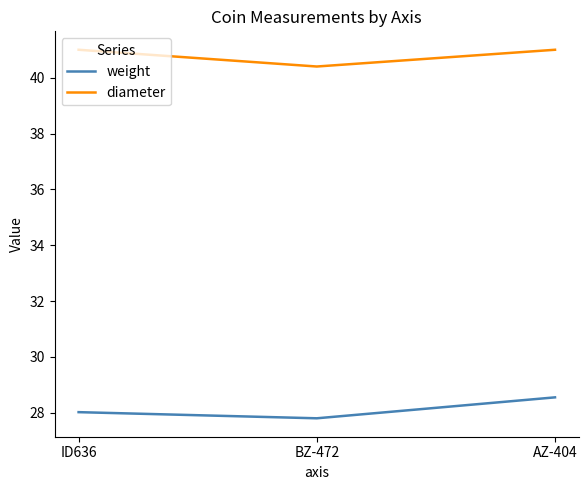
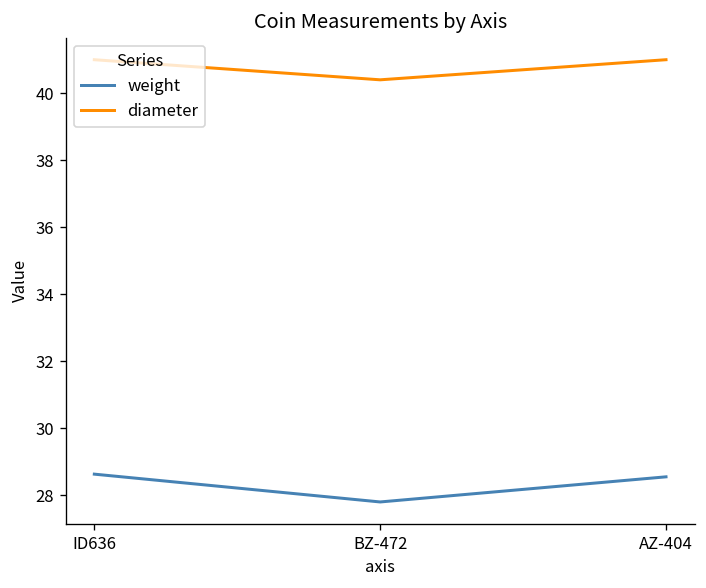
  {
    "weight": {
-     "ID636": 28.0,
+     "ID636": 28.6,
      "BZ-472": 27.8,
      "AZ-404": 28.6
    },
    "diameter": {
      "BZ-472": 40.4,
      "AZ-404": 41.0
    }
  }
